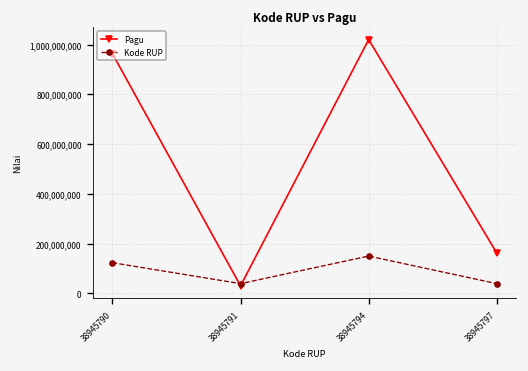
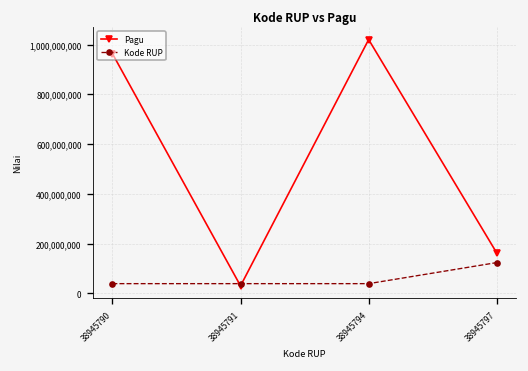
  {
    "Pagu": {
      "38945794": "1,020,000,000",
      "38945797": "160,000,000"
    },
    "Kode RUP": {
-     "38945790": "120,000,000",
-     "38945794": "150,000,000",
-     "38945797": "40,000,000"
+     "38945790": "40,000,000",
+     "38945794": "40,000,000",
+     "38945797": "120,000,000"
    }
  }
